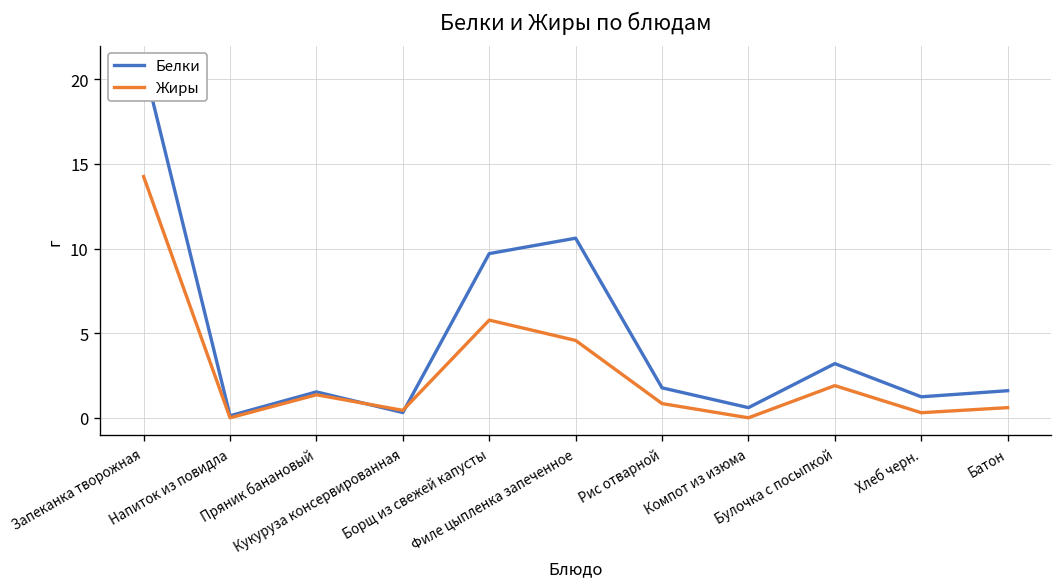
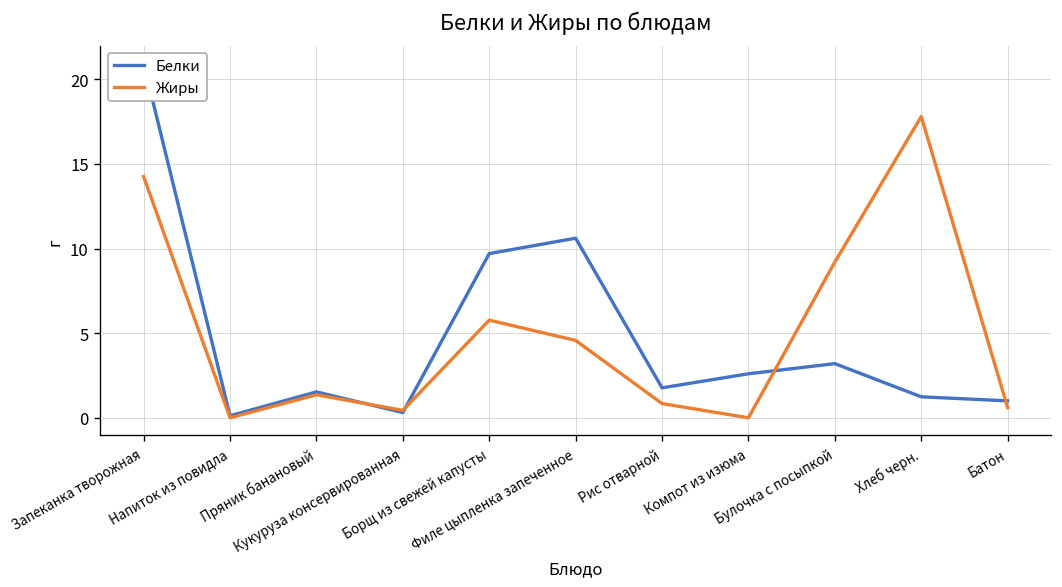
  {
    "Белки": {
      "Борщ из свежей капусты": 9.7,
      "Филе цыпленка запеченное": 10.6,
      "Рис отварной": 1.8,
-     "Компот из изюма": 0.6,
+     "Компот из изюма": 2.6,
      "Булочка с посыпкой": 3.2,
      "Хлеб черн.": 1.2,
-     "Батон": 1.6
+     "Батон": 1.0
    },
    "Жиры": {
      "Запеканка творожная": 14.3,
      "Борщ из свежей капусты": 5.8,
      "Филе цыпленка запеченное": 4.6,
      "Рис отварной": 0.8,
      "Компот из изюма": 0.0,
-     "Булочка с посыпкой": 1.9,
-     "Хлеб черн.": 0.3,
+     "Булочка с посыпкой": 9.2,
+     "Хлеб черн.": 17.8,
      "Батон": 0.6
    }
  }
